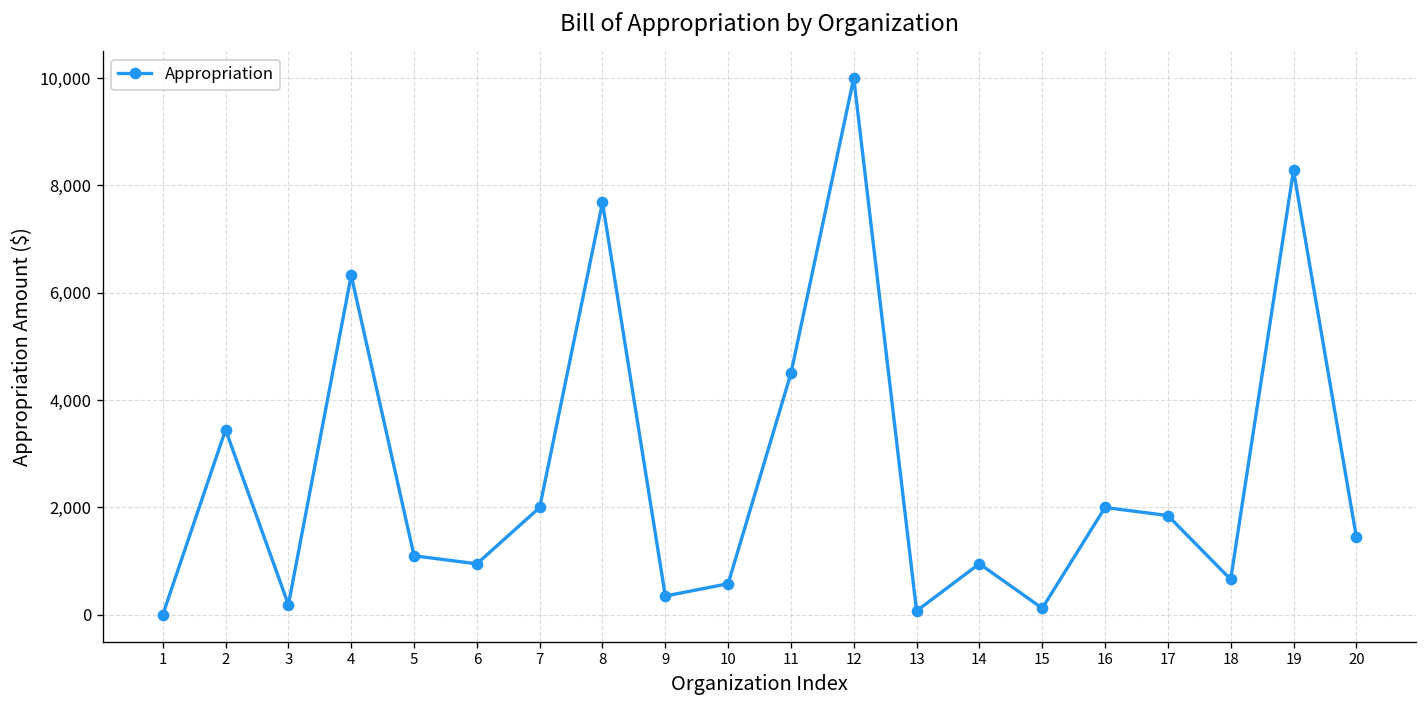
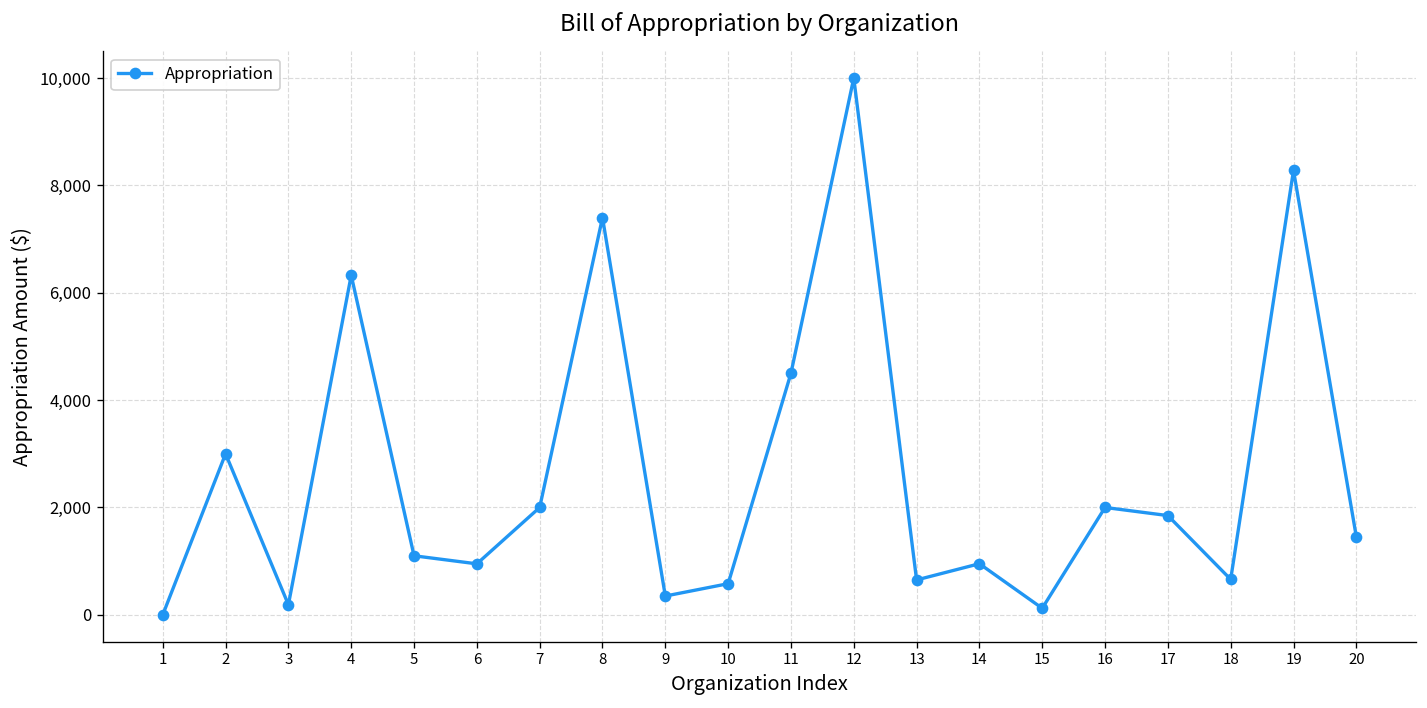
  {
    "1": "0",
-   "2": "3,400",
+   "2": "3,000",
    "3": "200",
    "4": "6,300",
    "5": "1,100",
    "6": "1,000",
    "7": "2,000",
-   "8": "7,700",
+   "8": "7,400",
    "9": "400",
    "10": "600",
    "11": "4,500",
    "12": "10,000",
-   "13": "100",
+   "13": "700",
    "14": "1,000",
    "15": "100",
    "16": "2,000",
    "17": "1,800",
    "18": "700",
    "19": "8,300",
    "20": "1,500"
  }
